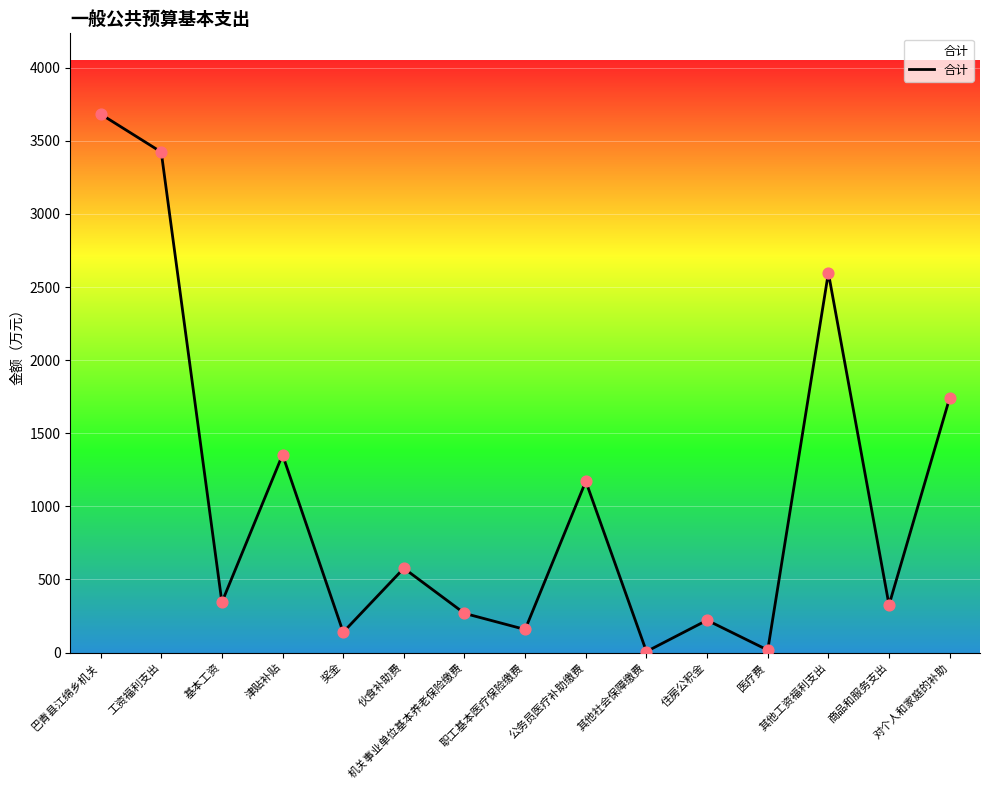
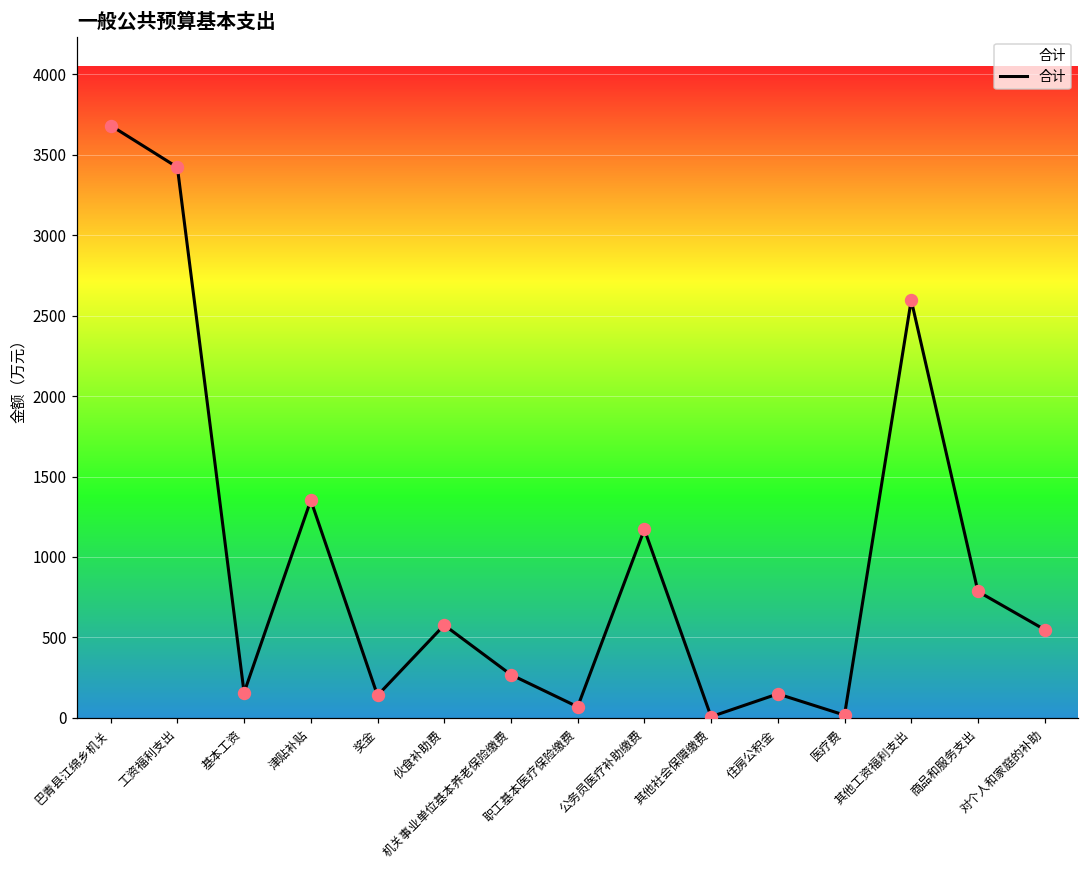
  {
    "巴青县江绵乡机关": 3680,
    "工资福利支出": 3420,
-   "基本工资": 340,
+   "基本工资": 160,
    "津贴补贴": 1350,
    "奖金": 140,
    "伙食补助费": 580,
    "机关事业单位基本养老保险缴费": 270,
-   "职工基本医疗保险缴费": 160,
+   "职工基本医疗保险缴费": 70,
    "公务员医疗补助缴费": 1170,
    "其他社会保障缴费": 10,
-   "住房公积金": 220,
+   "住房公积金": 150,
    "医疗费": 20,
    "其他工资福利支出": 2600,
-   "商品和服务支出": 320,
-   "对个人和家庭的补助": 1740
+   "商品和服务支出": 790,
+   "对个人和家庭的补助": 550
  }
